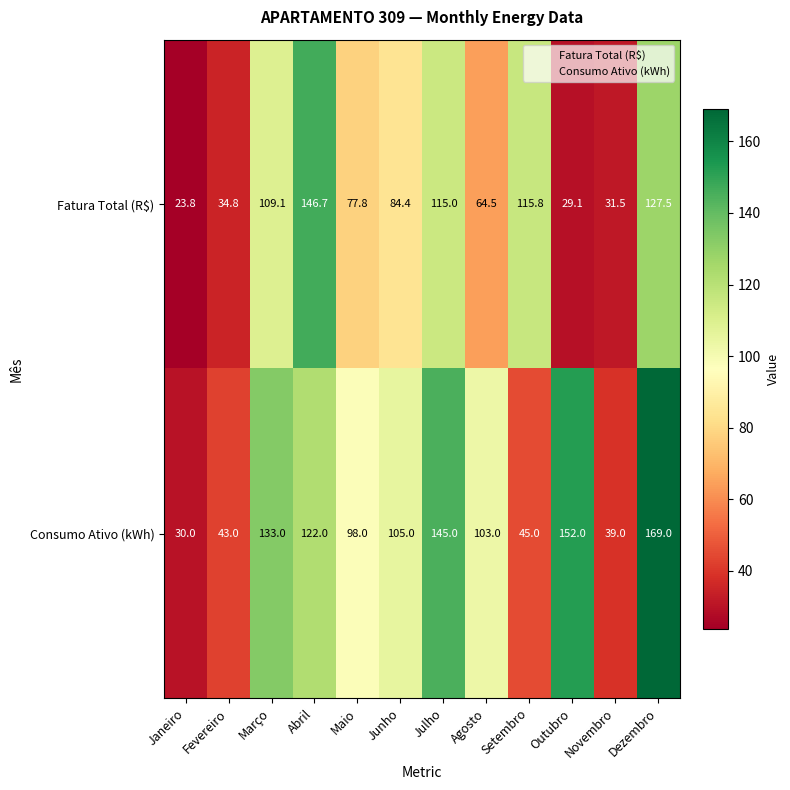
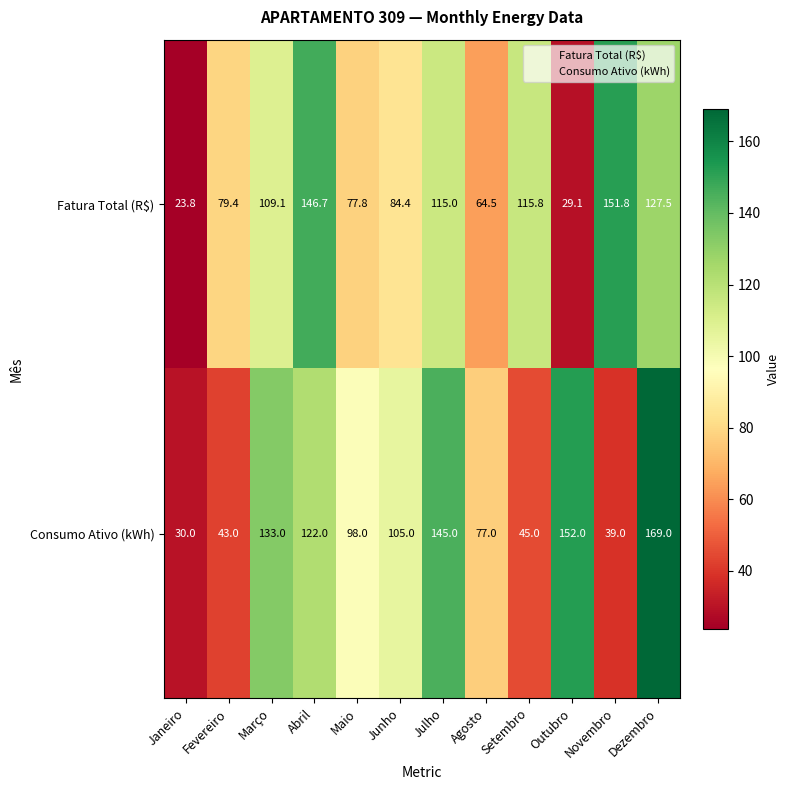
  {
    "Fatura Total (R$)": {
      "Janeiro": 23.8,
-     "Fevereiro": 34.8,
+     "Fevereiro": 79.4,
      "Março": 109.1,
      "Abril": 146.7,
      "Maio": 77.8,
      "Junho": 84.4,
      "Julho": 115.0,
      "Agosto": 64.5,
      "Setembro": 115.8,
      "Outubro": 29.1,
-     "Novembro": 31.5,
+     "Novembro": 151.8,
      "Dezembro": 127.5
    },
    "Consumo Ativo (kWh)": {
      "Janeiro": 30.0,
      "Fevereiro": 43.0,
      "Março": 133.0,
      "Abril": 122.0,
      "Maio": 98.0,
      "Junho": 105.0,
      "Julho": 145.0,
-     "Agosto": 103.0,
+     "Agosto": 77.0,
      "Setembro": 45.0,
      "Outubro": 152.0,
      "Novembro": 39.0,
      "Dezembro": 169.0
    }
  }
